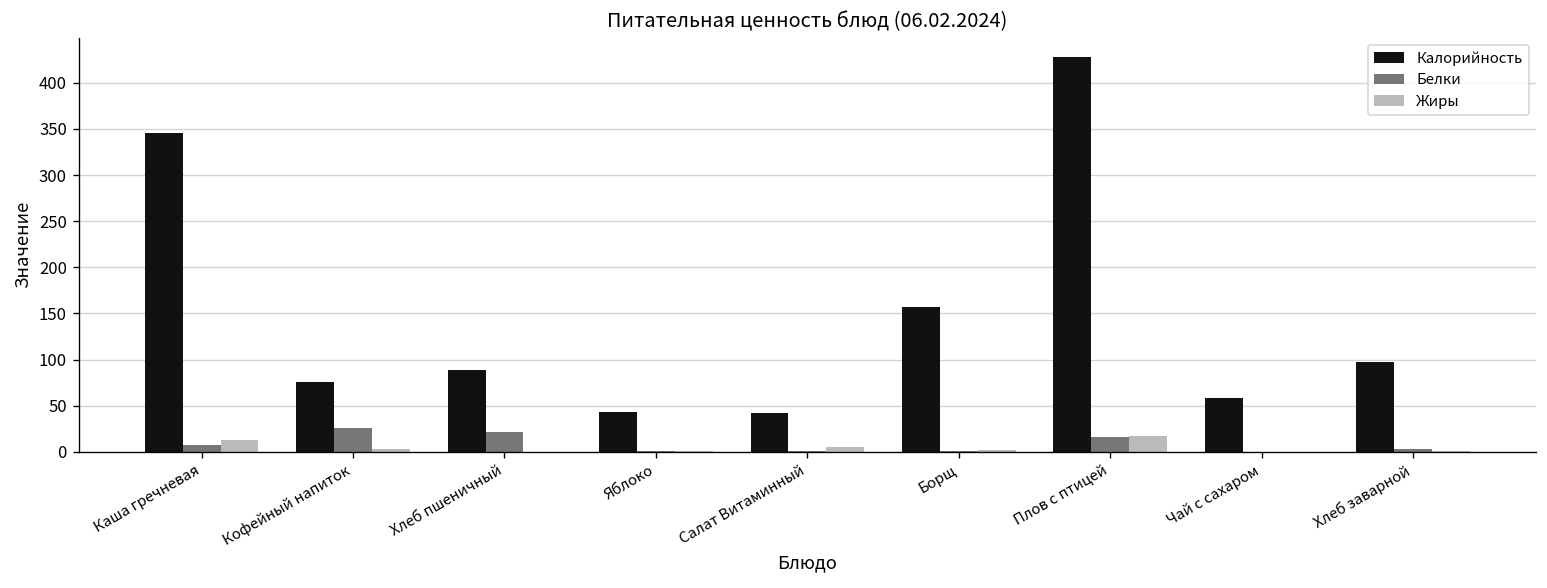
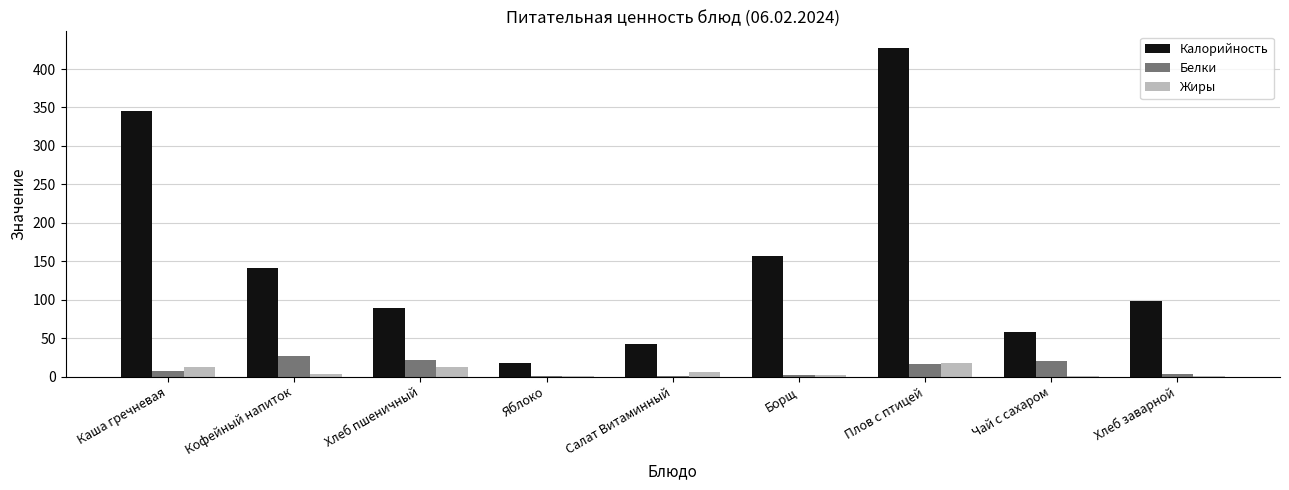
  {
    "Калорийность": {
      "Каша гречневая": 350,
-     "Кофейный напиток": 80,
+     "Кофейный напиток": 140,
      "Хлеб пшеничный": 90,
-     "Яблоко": 40,
+     "Яблоко": 20,
      "Салат Витаминный": 40,
      "Борщ": 160,
      "Плов с птицей": 430,
      "Чай с сахаром": 60,
      "Хлеб заварной": 100
    },
    "Белки": {
      "Каша гречневая": 10,
      "Кофейный напиток": 30,
      "Хлеб пшеничный": 20,
      "Плов с птицей": 20,
-     "Чай с сахаром": 0,
+     "Чай с сахаром": 20,
      "Хлеб заварной": 0
    },
    "Жиры": {
      "Каша гречневая": 10,
-     "Хлеб пшеничный": 0,
+     "Хлеб пшеничный": 10,
      "Салат Витаминный": 10,
      "Плов с птицей": 20
    }
  }
